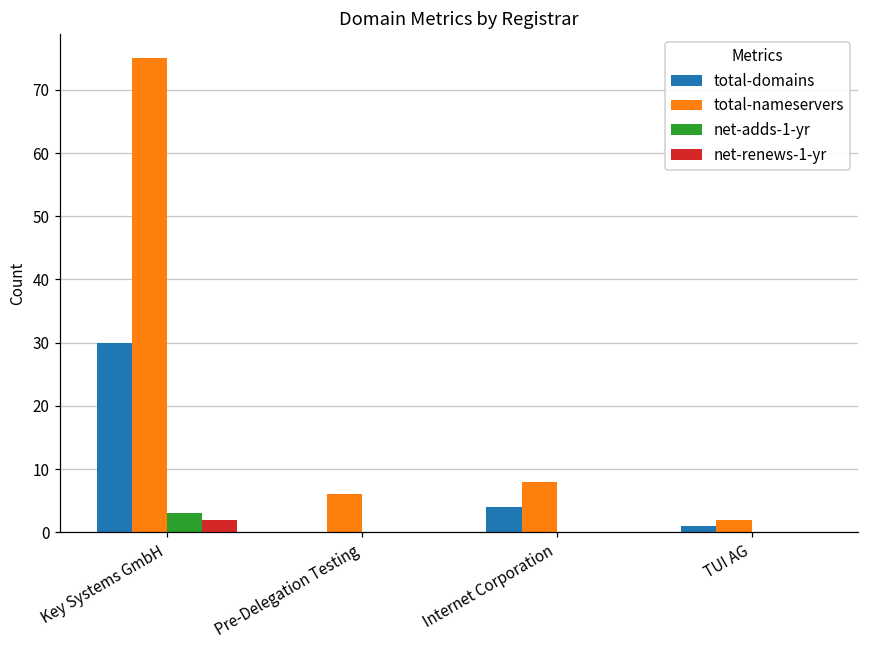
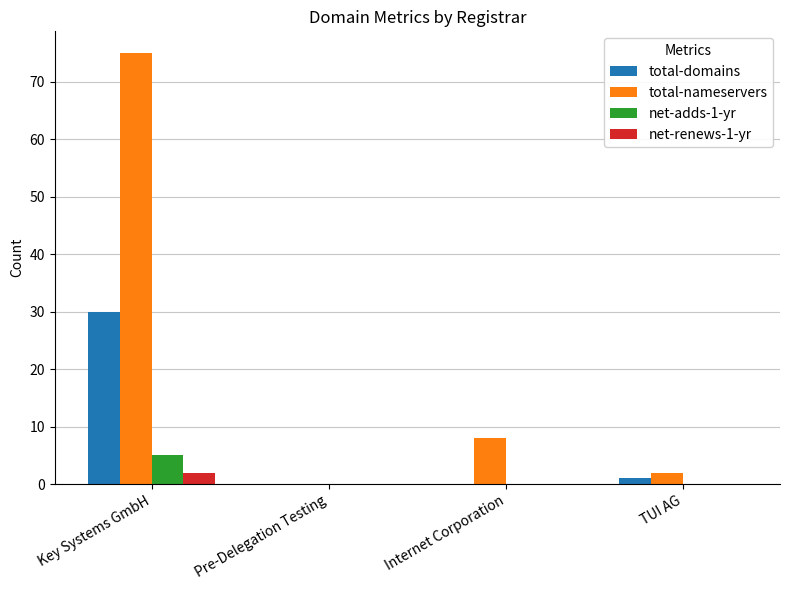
  {
    "total-domains": {
      "Key Systems GmbH": 30,
      "Pre-Delegation Testing": 0,
-     "Internet Corporation": 4,
+     "Internet Corporation": 0,
      "TUI AG": 1
    },
    "total-nameservers": {
      "Key Systems GmbH": 75,
-     "Pre-Delegation Testing": 6,
+     "Pre-Delegation Testing": 0,
      "Internet Corporation": 8,
      "TUI AG": 2
    },
    "net-adds-1-yr": {
-     "Key Systems GmbH": 3,
+     "Key Systems GmbH": 5,
      "Pre-Delegation Testing": 0,
      "Internet Corporation": 0,
      "TUI AG": 0
    },
    "net-renews-1-yr": {
      "Key Systems GmbH": 2,
      "Pre-Delegation Testing": 0,
      "Internet Corporation": 0,
      "TUI AG": 0
    }
  }
